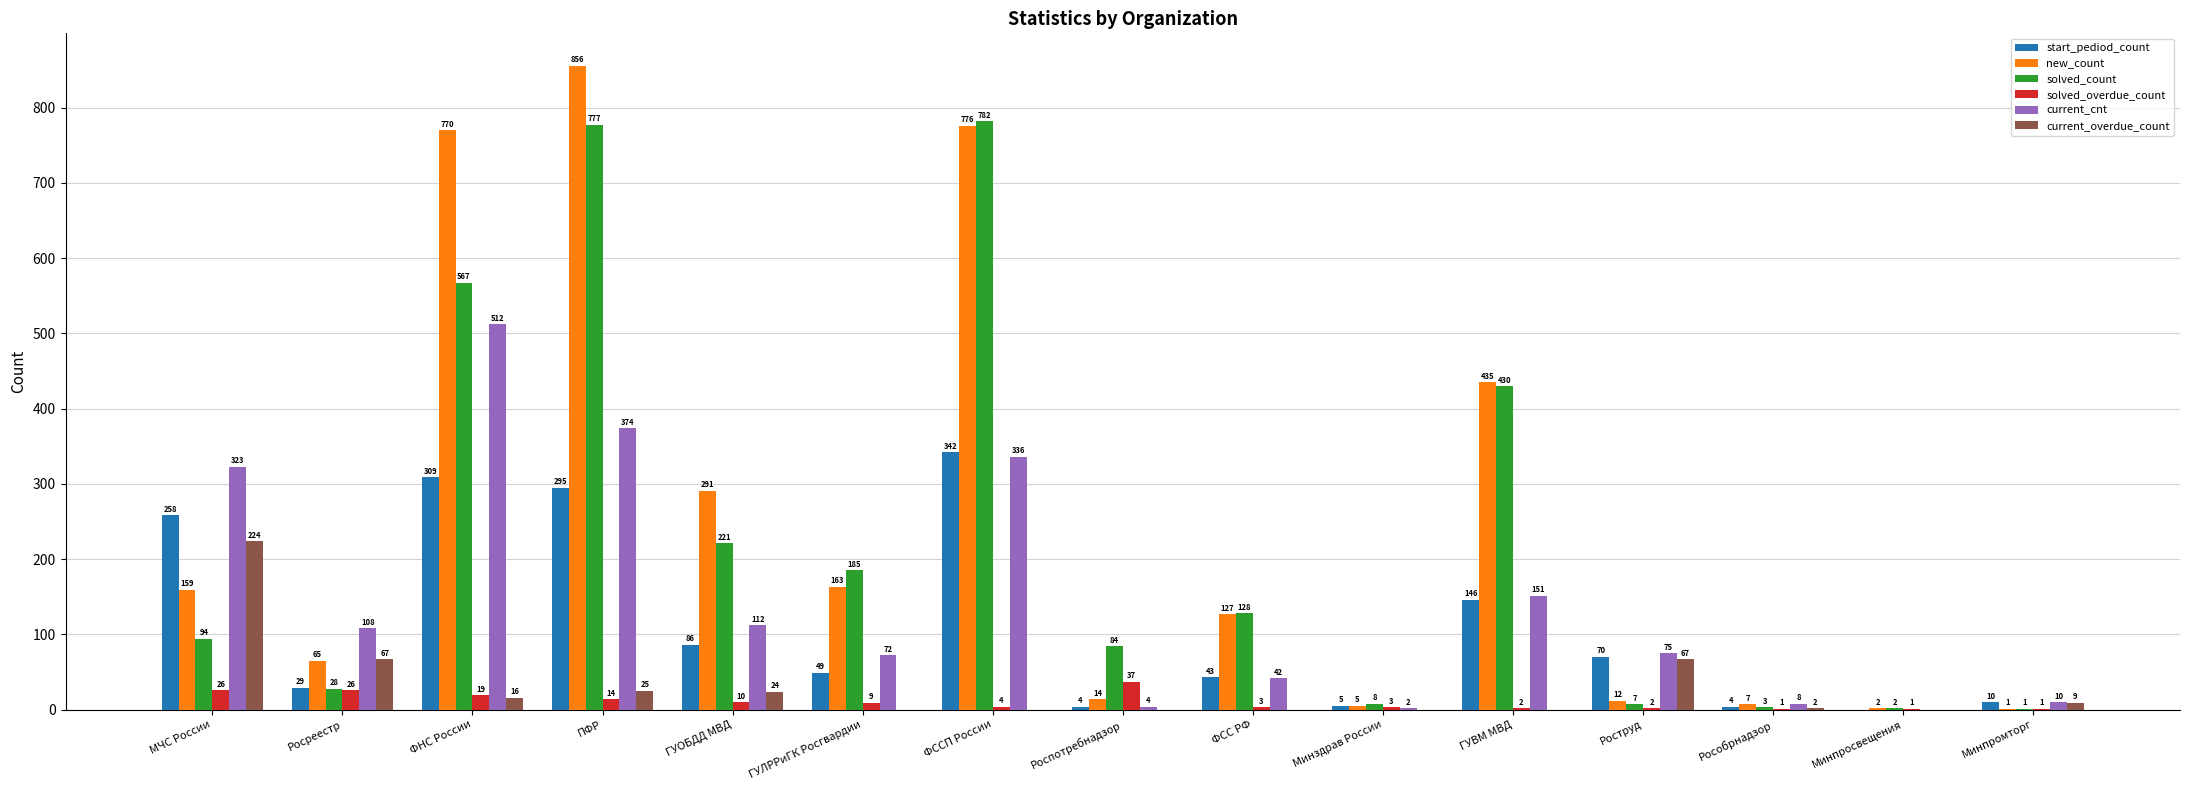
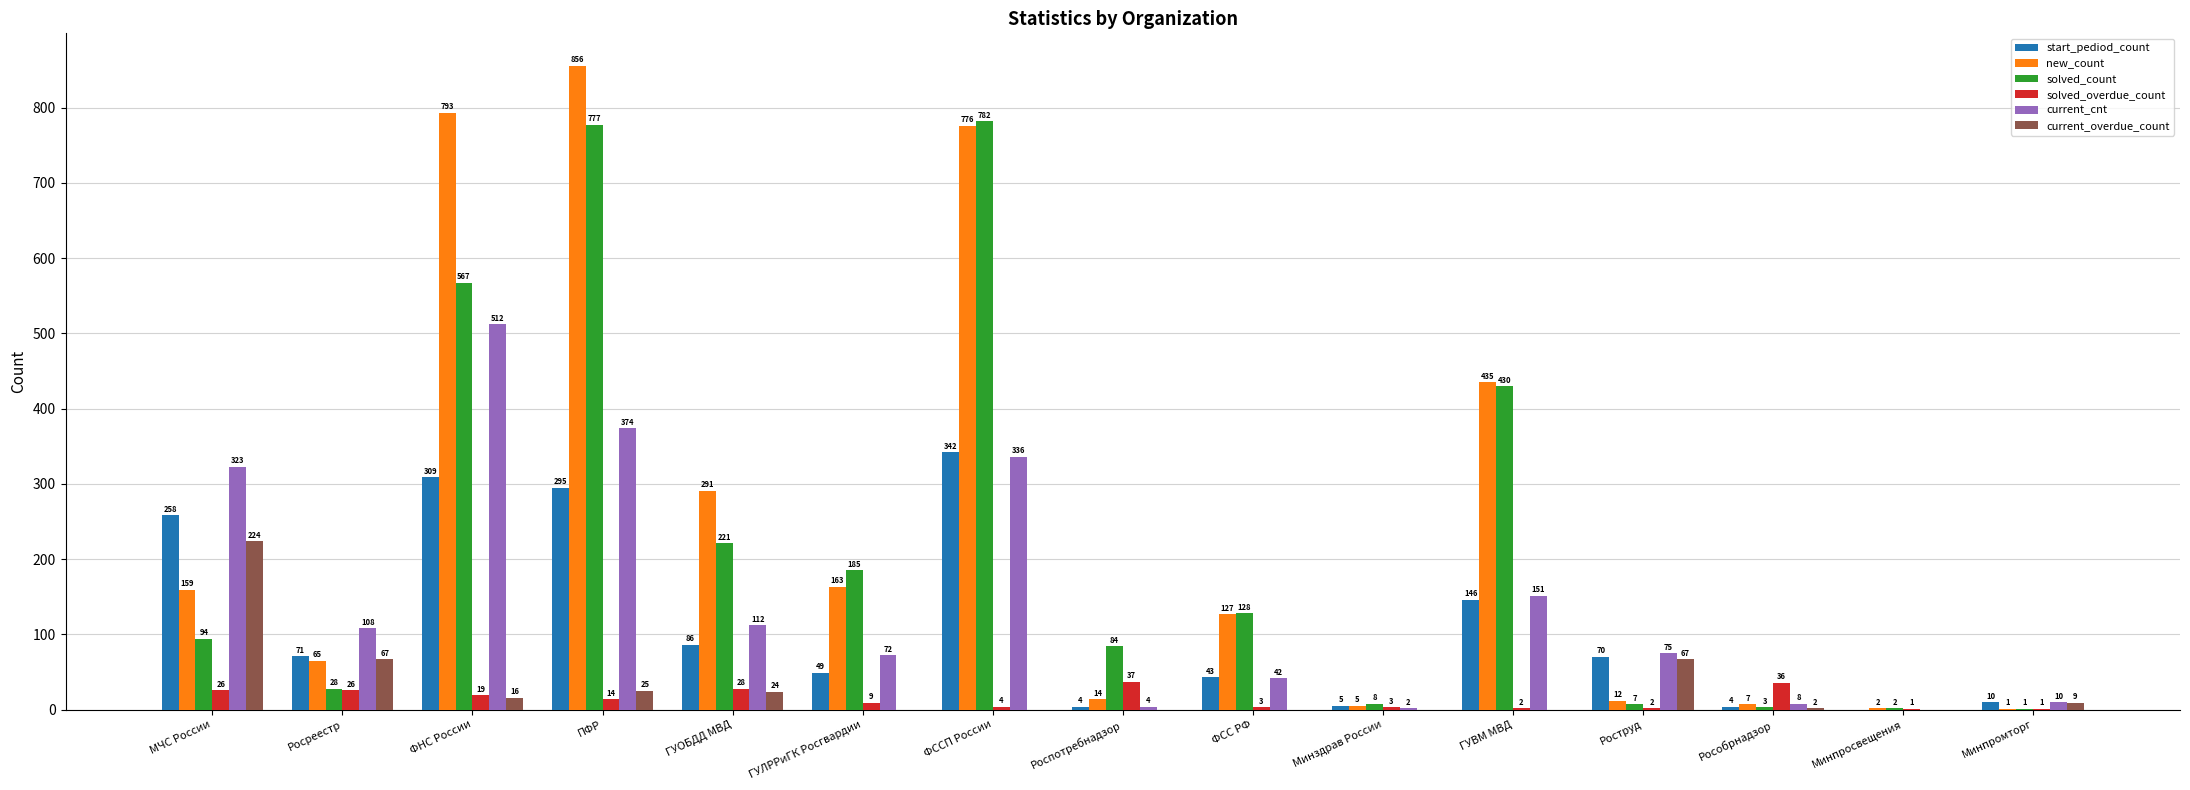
  {
    "start_pediod_count": {
      "МЧС России": 258,
-     "Росреестр": 29,
+     "Росреестр": 71,
      "ФНС России": 309,
      "ПФР": 295,
      "ГУОБДД МВД": 86,
      "ГУЛРРиГК Росгвардии": 49,
      "ФССП России": 342,
      "Роспотребнадзор": 4,
      "ФСС РФ": 43,
      "Минздрав России": 5,
      "ГУВМ МВД": 146,
      "Роструд": 70,
      "Рособрнадзор": 4,
      "Минпромторг": 10
    },
    "new_count": {
      "МЧС России": 159,
      "Росреестр": 65,
-     "ФНС России": 770,
+     "ФНС России": 793,
      "ПФР": 856,
      "ГУОБДД МВД": 291,
      "ГУЛРРиГК Росгвардии": 163,
      "ФССП России": 776,
      "Роспотребнадзор": 14,
      "ФСС РФ": 127,
      "Минздрав России": 5,
      "ГУВМ МВД": 435,
      "Роструд": 12,
      "Рособрнадзор": 7,
      "Минпросвещения": 2,
      "Минпромторг": 1
    },
    "solved_count": {
      "МЧС России": 94,
      "Росреестр": 28,
      "ФНС России": 567,
      "ПФР": 777,
      "ГУОБДД МВД": 221,
      "ГУЛРРиГК Росгвардии": 185,
      "ФССП России": 782,
      "Роспотребнадзор": 84,
      "ФСС РФ": 128,
      "Минздрав России": 8,
      "ГУВМ МВД": 430,
      "Роструд": 7,
      "Рособрнадзор": 3,
      "Минпросвещения": 2,
      "Минпромторг": 1
    },
    "solved_overdue_count": {
      "МЧС России": 26,
      "Росреестр": 26,
      "ФНС России": 19,
      "ПФР": 14,
-     "ГУОБДД МВД": 10,
+     "ГУОБДД МВД": 28,
      "ГУЛРРиГК Росгвардии": 9,
      "ФССП России": 4,
      "Роспотребнадзор": 37,
      "ФСС РФ": 3,
      "Минздрав России": 3,
      "ГУВМ МВД": 2,
      "Роструд": 2,
-     "Рособрнадзор": 1,
+     "Рособрнадзор": 36,
      "Минпросвещения": 1,
      "Минпромторг": 1
    },
    "current_cnt": {
      "МЧС России": 323,
      "Росреестр": 108,
      "ФНС России": 512,
      "ПФР": 374,
      "ГУОБДД МВД": 112,
      "ГУЛРРиГК Росгвардии": 72,
      "ФССП России": 336,
      "Роспотребнадзор": 4,
      "ФСС РФ": 42,
      "Минздрав России": 2,
      "ГУВМ МВД": 151,
      "Роструд": 75,
      "Рособрнадзор": 8,
      "Минпромторг": 10
    },
    "current_overdue_count": {
      "МЧС России": 224,
      "Росреестр": 67,
      "ФНС России": 16,
      "ПФР": 25,
      "ГУОБДД МВД": 24,
      "Роструд": 67,
      "Рособрнадзор": 2,
      "Минпромторг": 9
    }
  }
